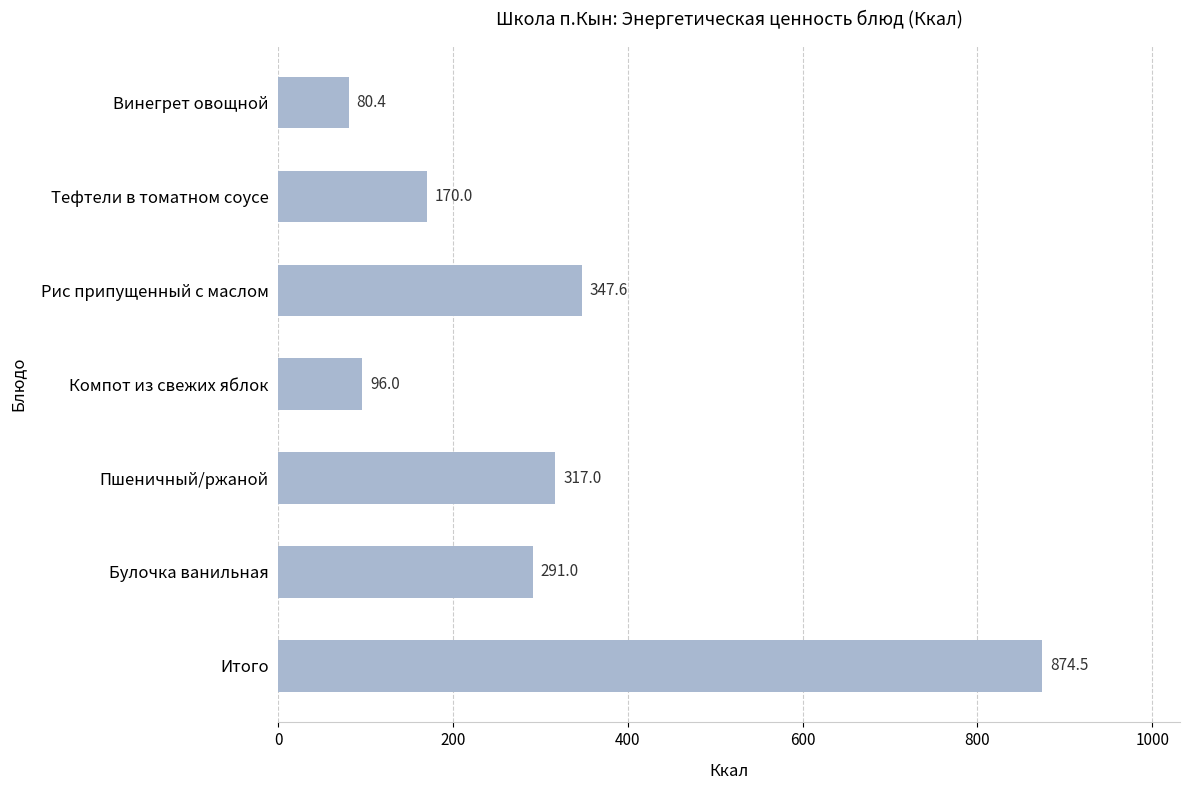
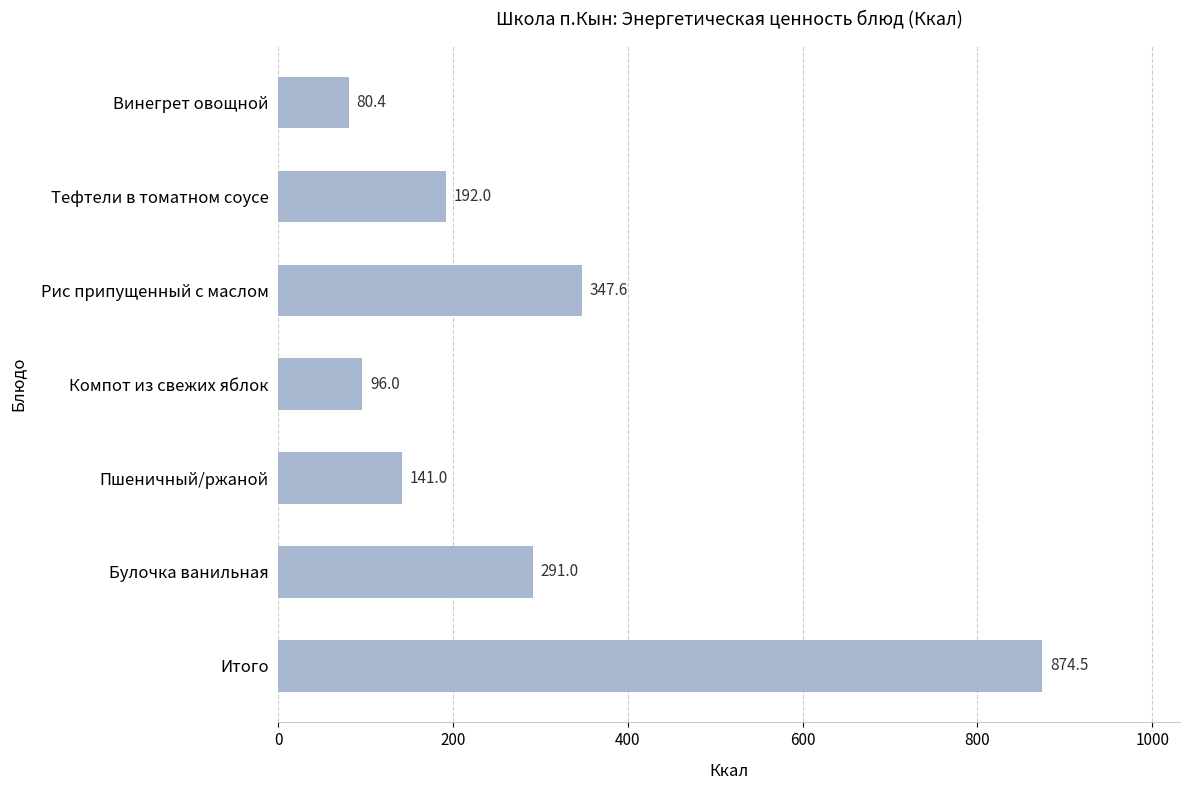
  {
    "Винегрет овощной": 80.4,
-   "Тефтели в томатном соусе": 170.0,
+   "Тефтели в томатном соусе": 192.0,
    "Рис припущенный с маслом": 347.6,
    "Компот из свежих яблок": 96.0,
-   "Пшеничный/ржаной": 317.0,
+   "Пшеничный/ржаной": 141.0,
    "Булочка ванильная": 291.0,
    "Итого": 874.5
  }
